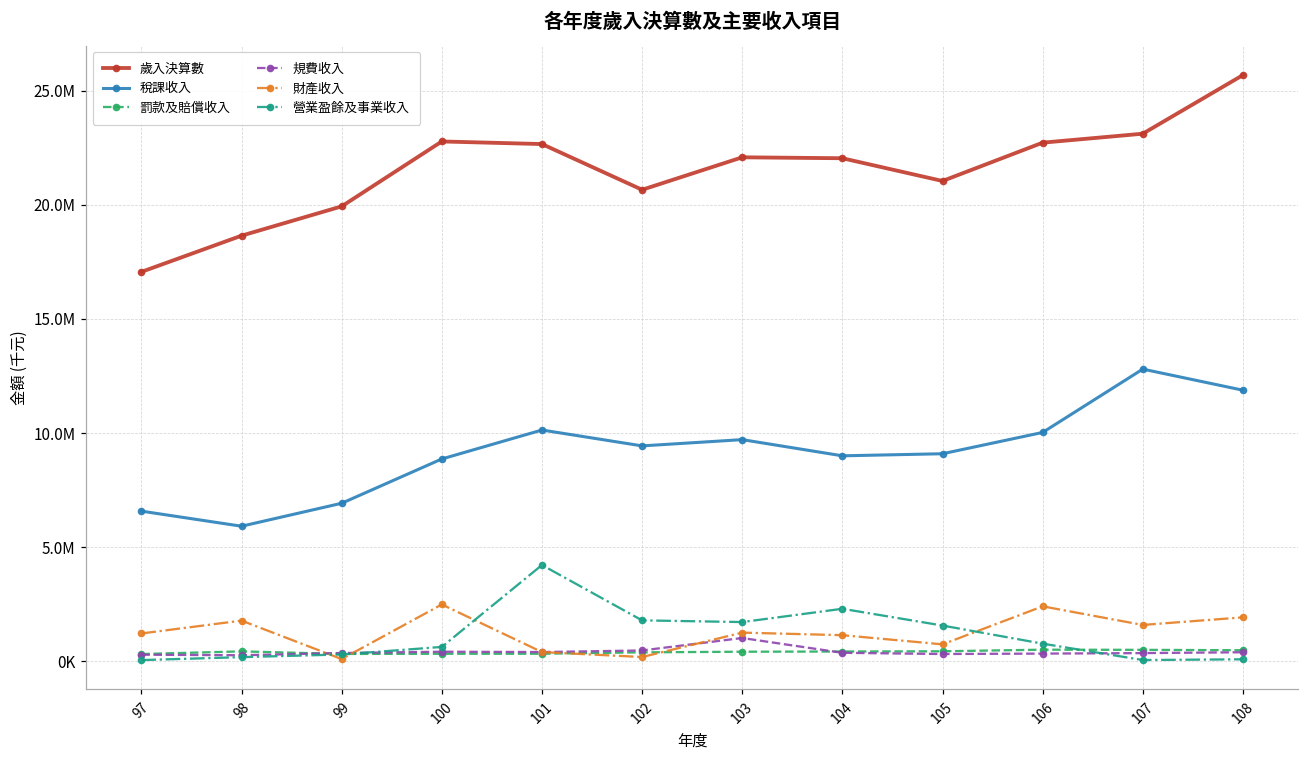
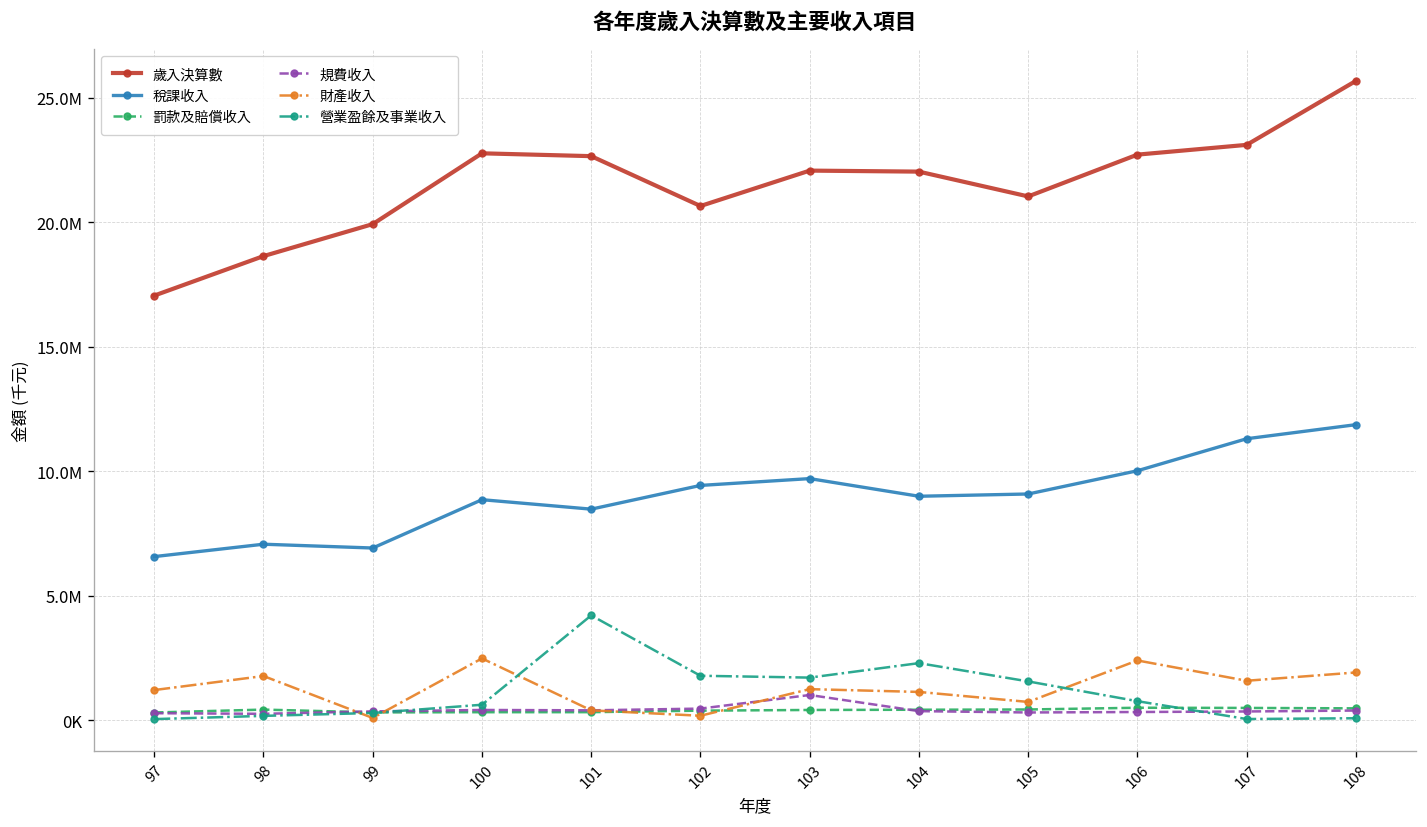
  {
    "歲入決算數": {
      "97": 17100000,
      "98": 18600000,
      "99": 19900000,
      "100": 22800000,
      "101": 22700000,
      "102": 20700000,
      "103": 22100000,
      "104": 22000000,
      "105": 21000000,
      "106": 22700000,
      "107": 23100000,
      "108": 25700000
    },
    "稅課收入": {
      "97": 6600000,
-     "98": 5900000,
+     "98": 7100000,
      "99": 6900000,
      "100": 8900000,
-     "101": 10100000,
+     "101": 8500000,
      "102": 9400000,
      "103": 9700000,
      "104": 9000000,
      "105": 9100000,
      "106": 10000000,
-     "107": 12800000,
+     "107": 11300000,
      "108": 11900000
    },
    "規費收入": {
      "103": 1000000,
      "106": 300000,
      "107": 400000
    },
    "財產收入": {
      "97": 1200000,
      "98": 1800000,
      "99": 100000,
      "100": 2500000,
      "102": 200000,
      "103": 1300000,
      "104": 1100000,
      "105": 700000,
      "106": 2400000,
      "107": 1600000,
      "108": 1900000
    }
  }
